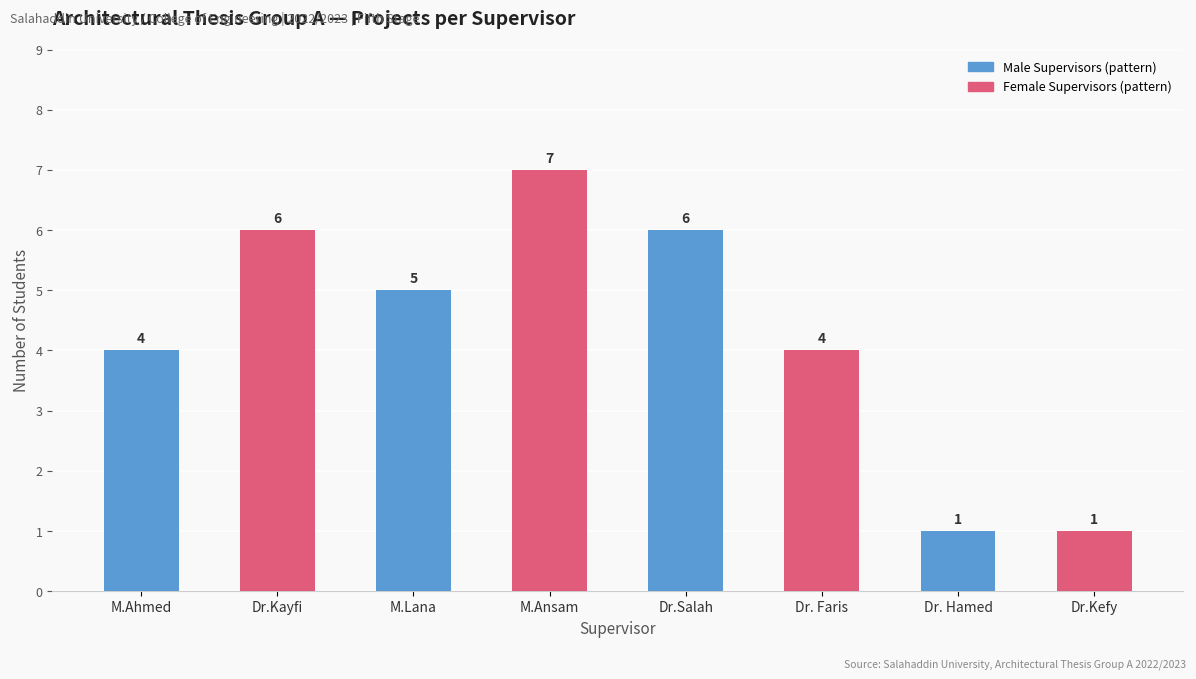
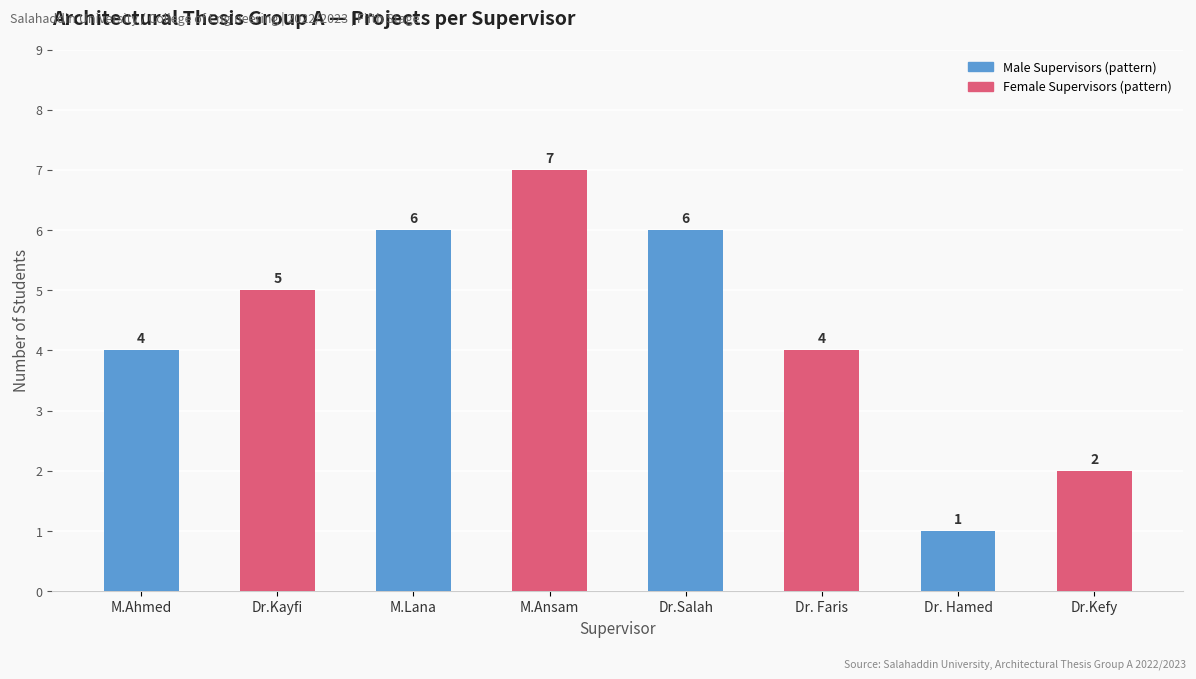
  {
    "M.Ahmed": 4,
-   "Dr.Kayfi": 6,
-   "M.Lana": 5,
+   "Dr.Kayfi": 5,
+   "M.Lana": 6,
    "M.Ansam": 7,
    "Dr.Salah": 6,
    "Dr. Faris": 4,
    "Dr. Hamed": 1,
-   "Dr.Kefy": 1
+   "Dr.Kefy": 2
  }
